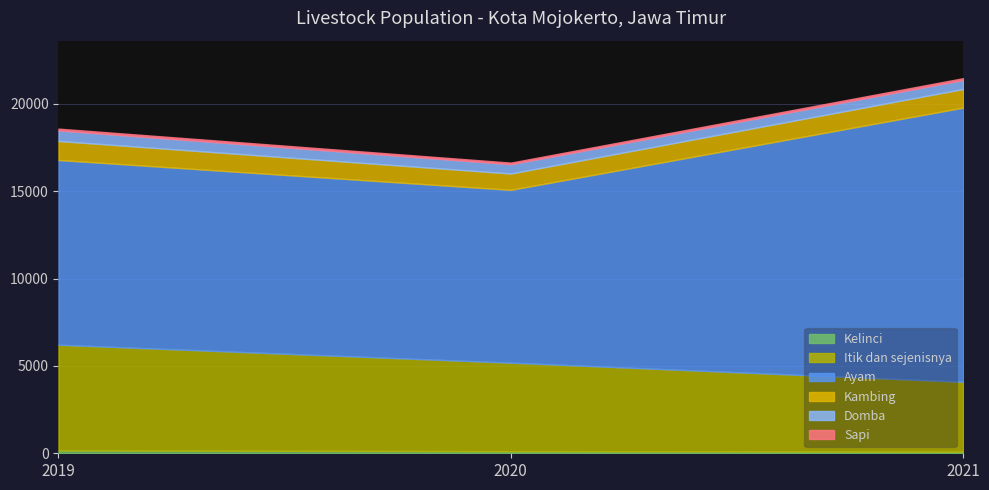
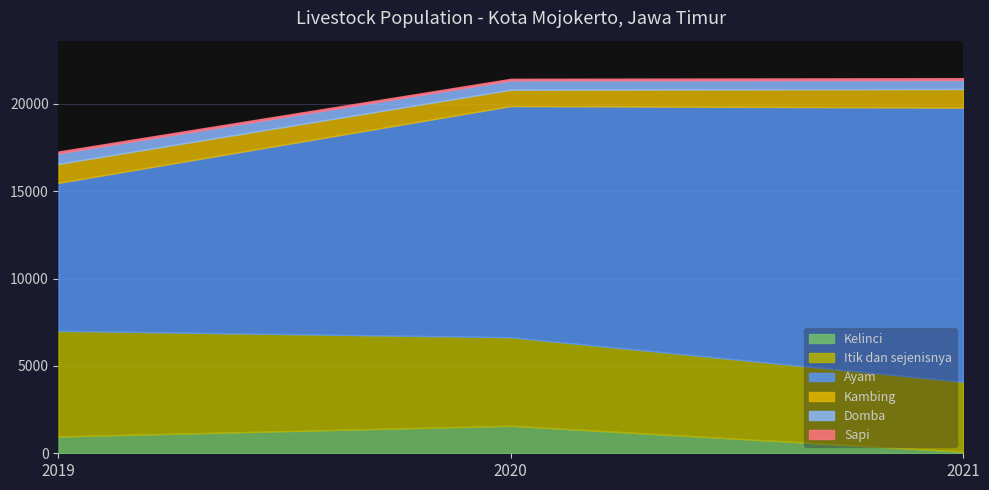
  {
    "Kelinci": {
-     "2019": 200,
-     "2020": 100
+     "2019": 1000,
+     "2020": 1600
    },
    "Ayam": {
-     "2019": 10600,
-     "2020": 9900,
+     "2019": 8500,
+     "2020": 13200,
      "2021": 15700
    }
  }
